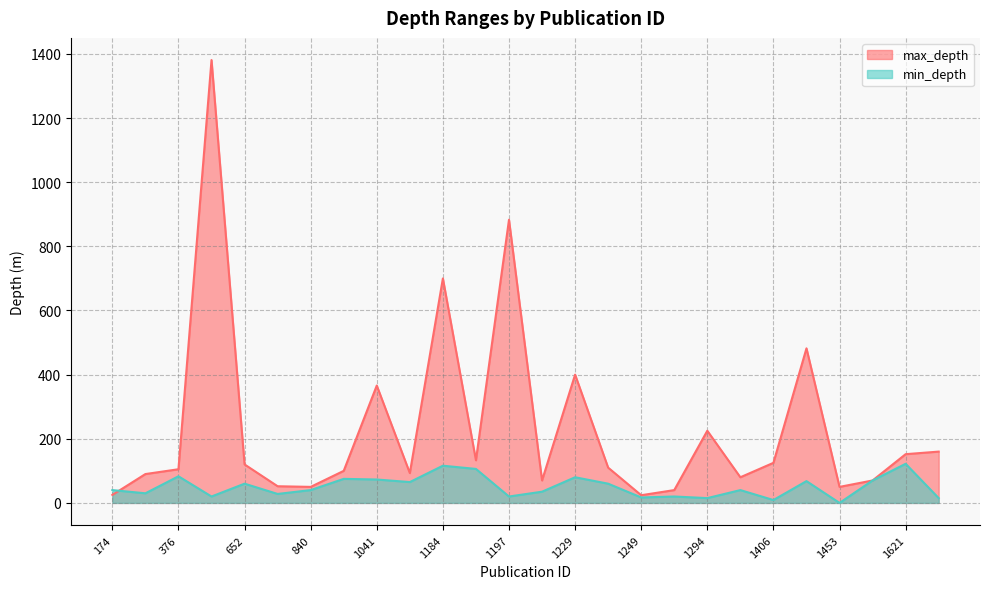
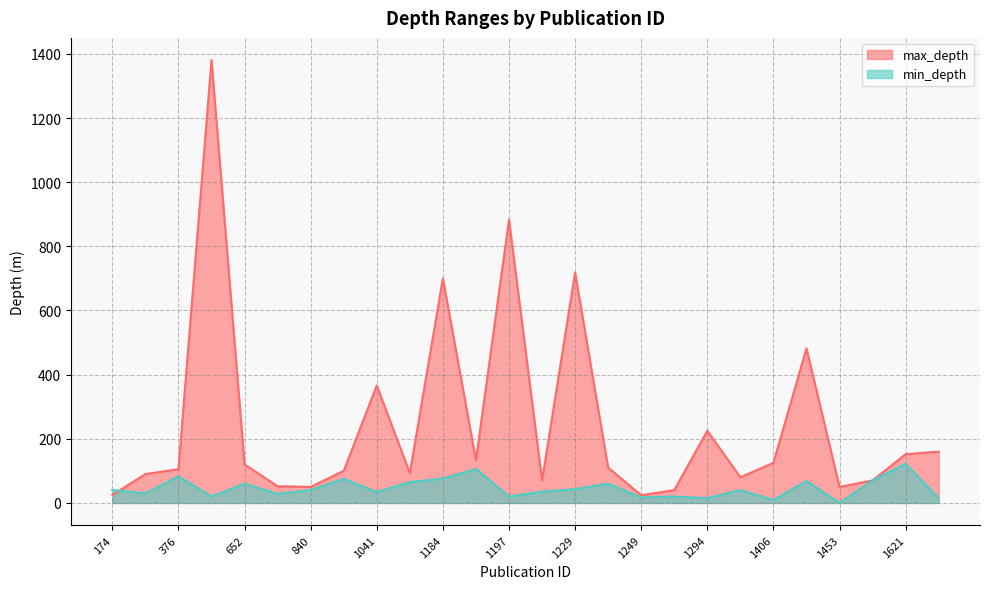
  {
    "max_depth": {
      "174": 30,
      "376": 110,
      "652": 120,
      "840": 50,
      "1041": 370,
      "1184": 700,
      "1197": 880,
-     "1229": 400,
+     "1229": 720,
      "1294": 230,
      "1406": 130,
      "1453": 50,
      "1621": 150
    },
    "min_depth": {
      "174": 40,
      "376": 80,
      "652": 60,
      "840": 40,
-     "1041": 70,
-     "1184": 120,
+     "1041": 30,
+     "1184": 80,
      "1197": 20,
-     "1229": 80,
+     "1229": 40,
      "1294": 20,
      "1406": 10,
      "1453": 0,
      "1621": 120
    }
  }
